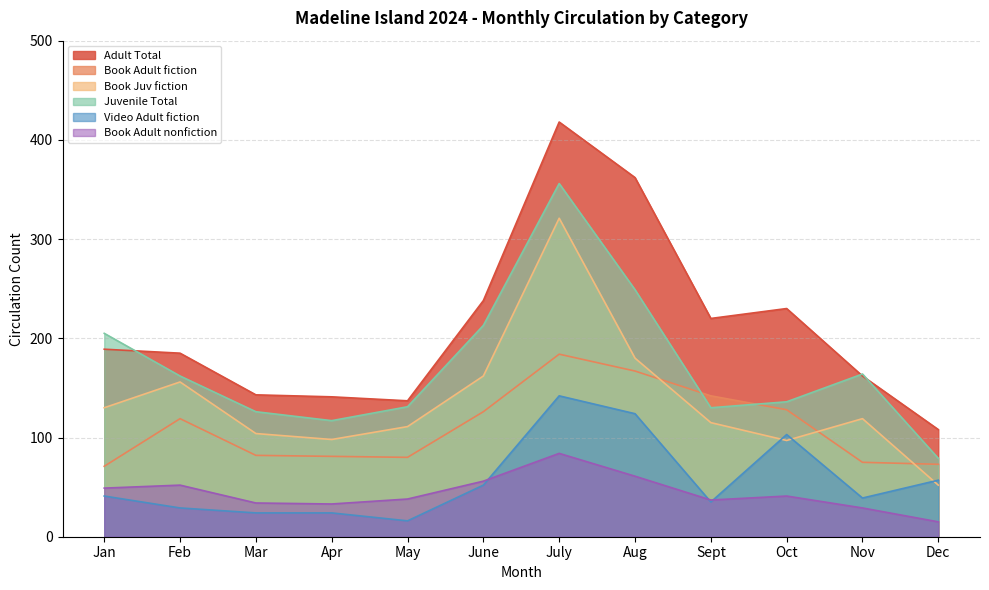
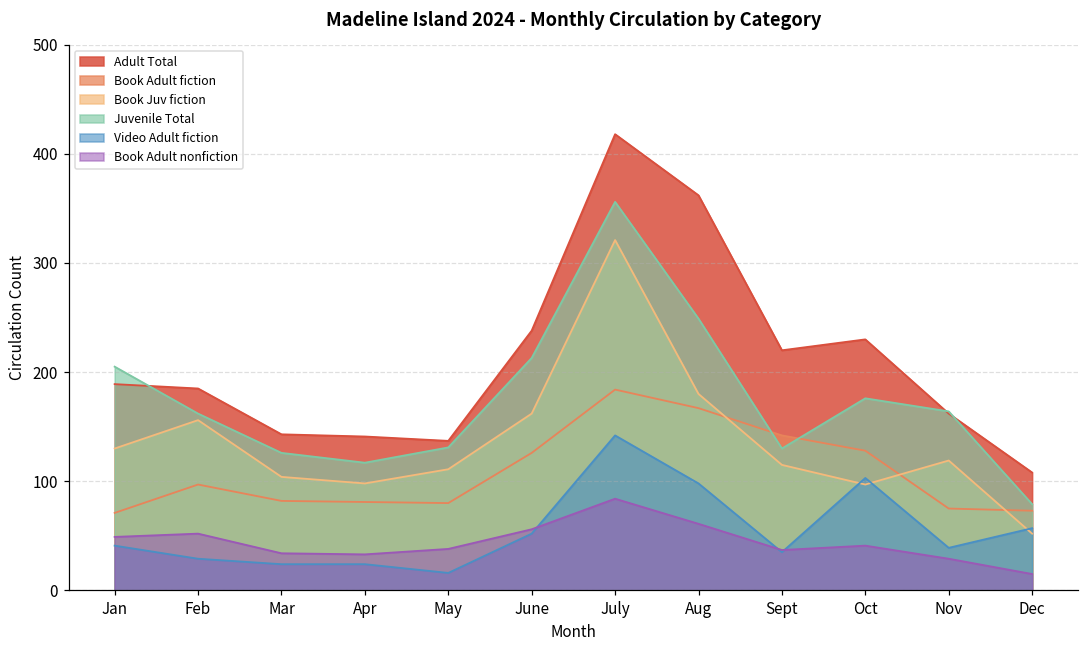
  {
    "Adult Total": {
      "Jan": 190,
      "Feb": 190,
      "Mar": 140,
      "Apr": 140,
      "May": 140,
      "June": 240,
      "July": 420,
      "Aug": 360,
      "Sept": 220,
      "Oct": 230,
      "Dec": 110
    },
    "Book Adult fiction": {
      "Jan": 70,
-     "Feb": 120,
+     "Feb": 100,
      "Mar": 80,
      "Apr": 80,
      "May": 80,
      "June": 130,
      "July": 180,
      "Aug": 170,
      "Sept": 140,
      "Oct": 130,
      "Nov": 80,
      "Dec": 70
    },
    "Book Juv fiction": {
      "Jan": 130,
      "Feb": 160,
      "Mar": 100,
      "Apr": 100,
      "May": 110,
      "June": 160,
      "July": 320,
      "Aug": 180,
      "Sept": 120,
      "Oct": 100,
      "Nov": 120,
      "Dec": 50
    },
    "Juvenile Total": {
      "Jan": 210,
      "Feb": 160,
      "Mar": 130,
      "Apr": 120,
      "May": 130,
      "June": 210,
      "July": 360,
      "Aug": 250,
      "Sept": 130,
-     "Oct": 140,
+     "Oct": 180,
      "Dec": 80
    },
    "Video Adult fiction": {
      "Jan": 40,
      "Feb": 30,
      "Mar": 20,
      "Apr": 20,
      "May": 20,
      "June": 50,
      "July": 140,
-     "Aug": 120,
+     "Aug": 100,
      "Oct": 100,
      "Nov": 40,
      "Dec": 60
    },
    "Book Adult nonfiction": {
      "Jan": 50,
      "Feb": 50,
      "Mar": 30,
      "Apr": 30,
      "May": 40,
      "June": 60,
      "July": 80,
      "Aug": 60,
      "Oct": 40,
      "Nov": 30,
      "Dec": 20
    }
  }
